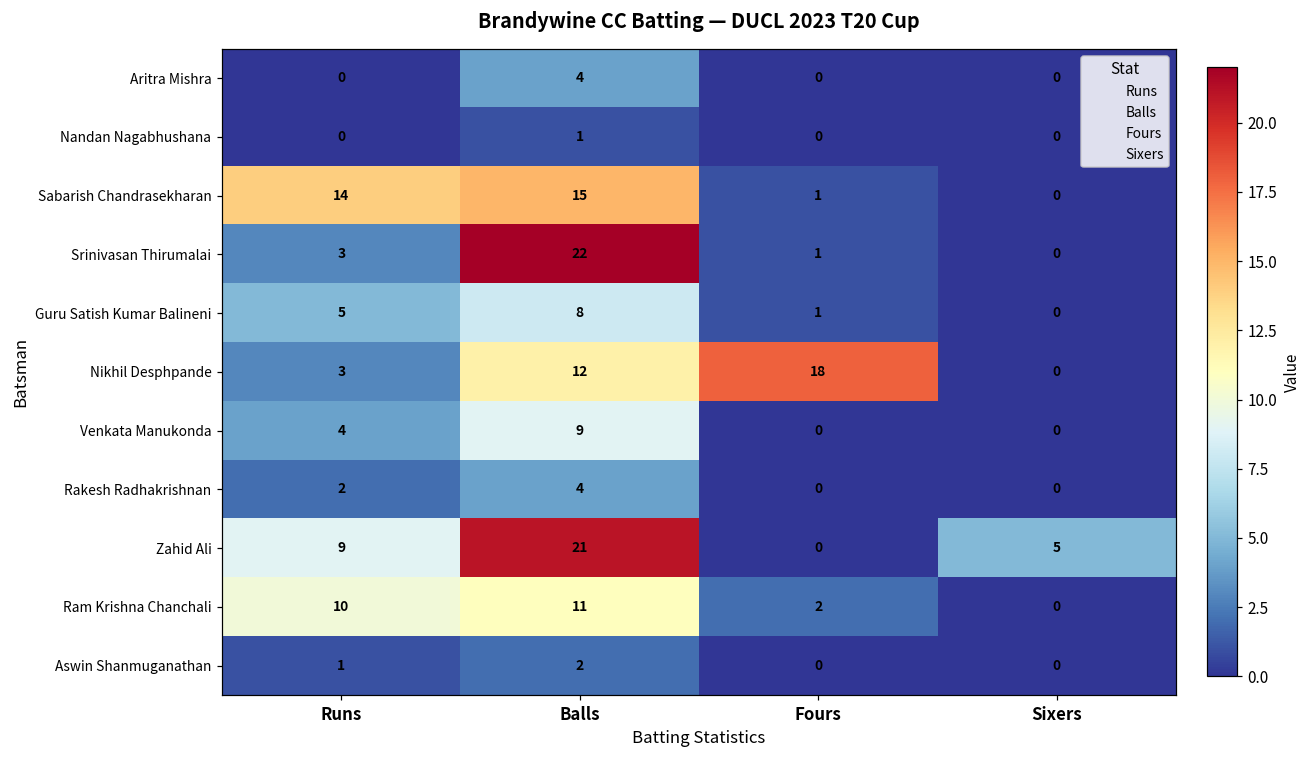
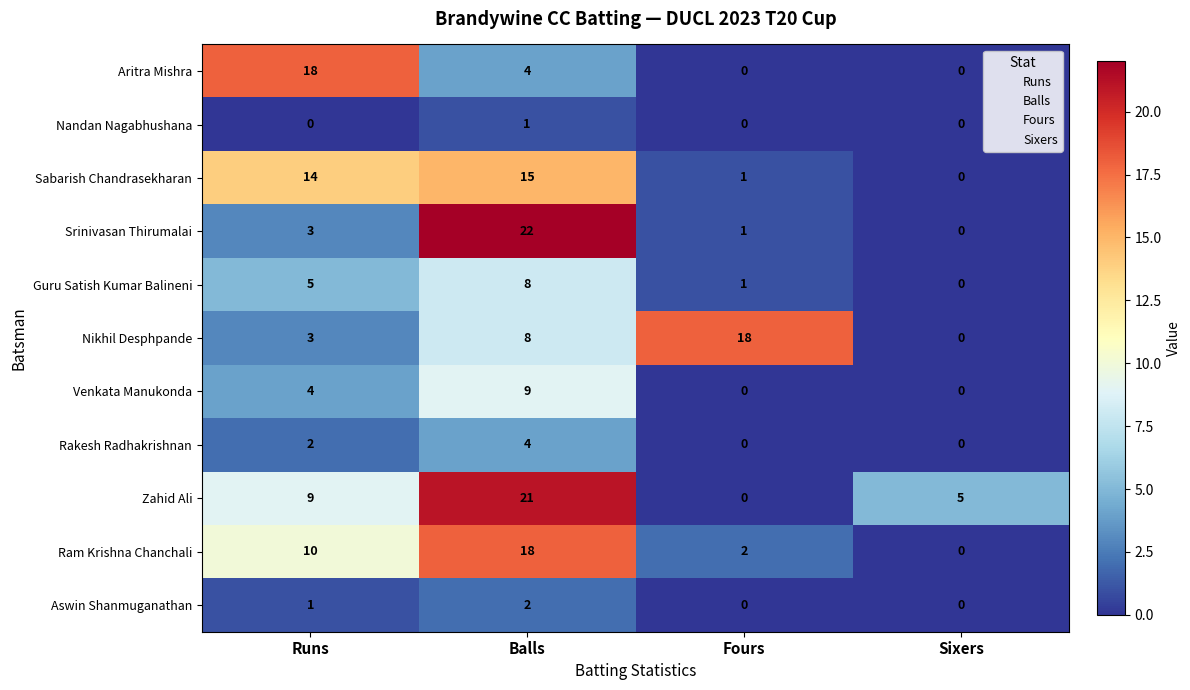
  {
    "Aritra Mishra": {
-     "Runs": 0,
+     "Runs": 18,
      "Balls": 4,
      "Fours": 0,
      "Sixers": 0
    },
    "Nandan Nagabhushana": {
      "Runs": 0,
      "Balls": 1,
      "Fours": 0,
      "Sixers": 0
    },
    "Sabarish Chandrasekharan": {
      "Runs": 14,
      "Balls": 15,
      "Fours": 1,
      "Sixers": 0
    },
    "Srinivasan Thirumalai": {
      "Runs": 3,
      "Balls": 22,
      "Fours": 1,
      "Sixers": 0
    },
    "Guru Satish Kumar Balineni": {
      "Runs": 5,
      "Balls": 8,
      "Fours": 1,
      "Sixers": 0
    },
    "Nikhil Desphpande": {
      "Runs": 3,
-     "Balls": 12,
+     "Balls": 8,
      "Fours": 18,
      "Sixers": 0
    },
    "Venkata Manukonda": {
      "Runs": 4,
      "Balls": 9,
      "Fours": 0,
      "Sixers": 0
    },
    "Rakesh Radhakrishnan": {
      "Runs": 2,
      "Balls": 4,
      "Fours": 0,
      "Sixers": 0
    },
    "Zahid Ali": {
      "Runs": 9,
      "Balls": 21,
      "Fours": 0,
      "Sixers": 5
    },
    "Ram Krishna Chanchali": {
      "Runs": 10,
-     "Balls": 11,
+     "Balls": 18,
      "Fours": 2,
      "Sixers": 0
    },
    "Aswin Shanmuganathan": {
      "Runs": 1,
      "Balls": 2,
      "Fours": 0,
      "Sixers": 0
    }
  }
